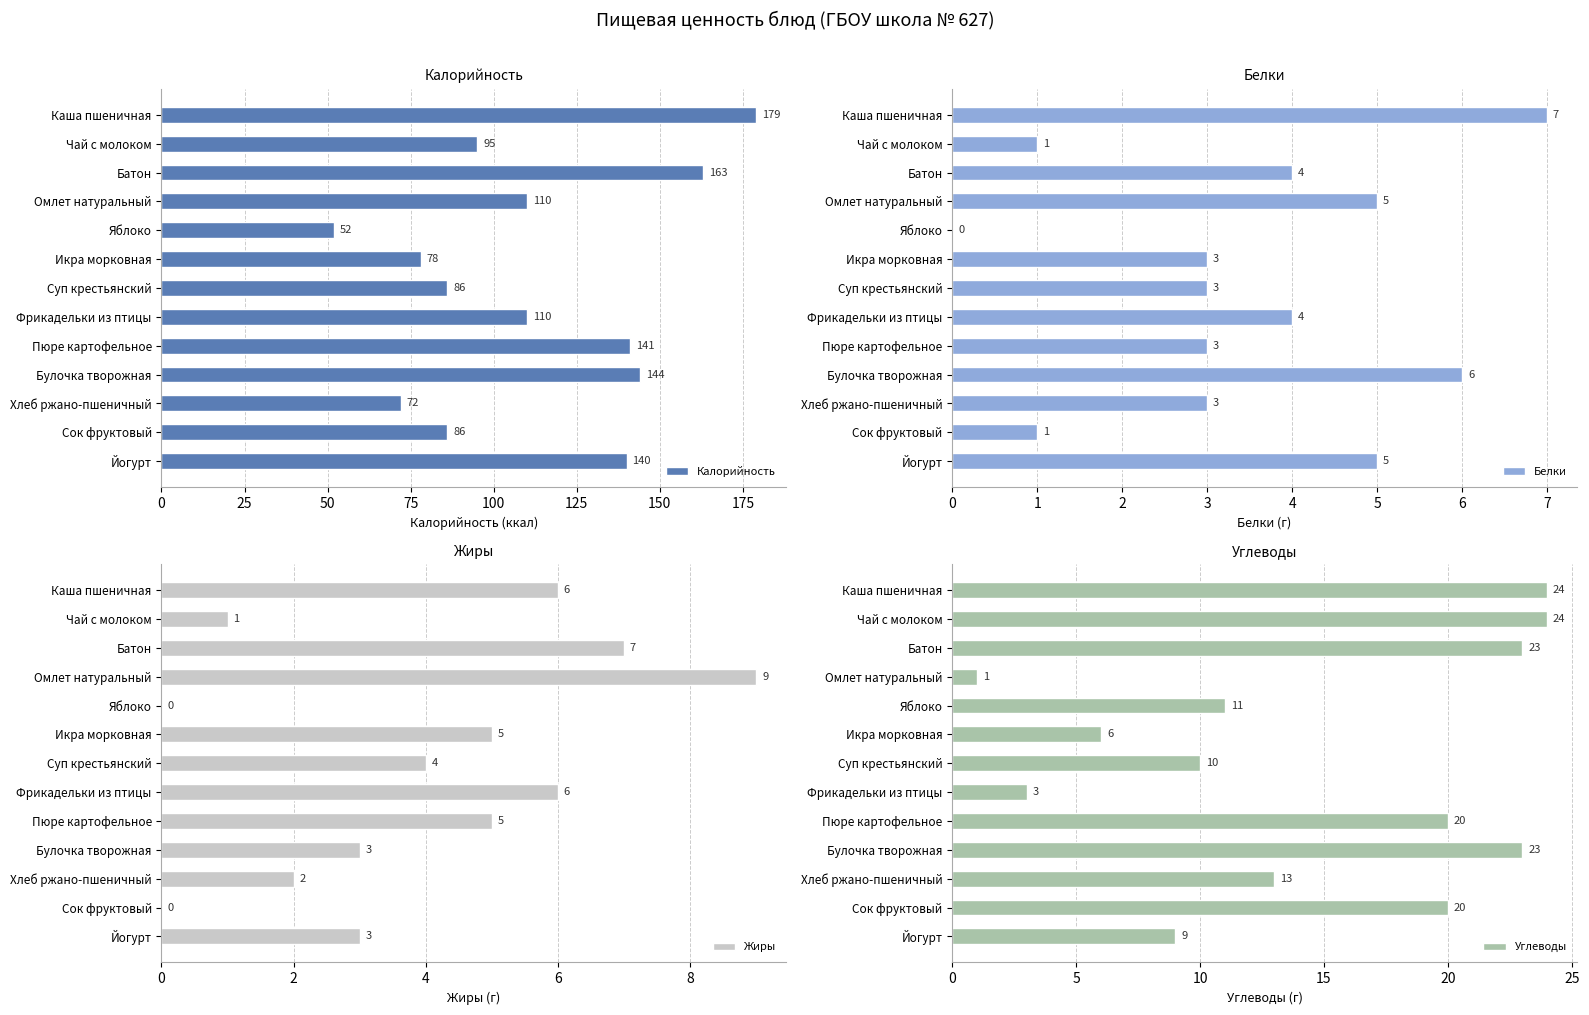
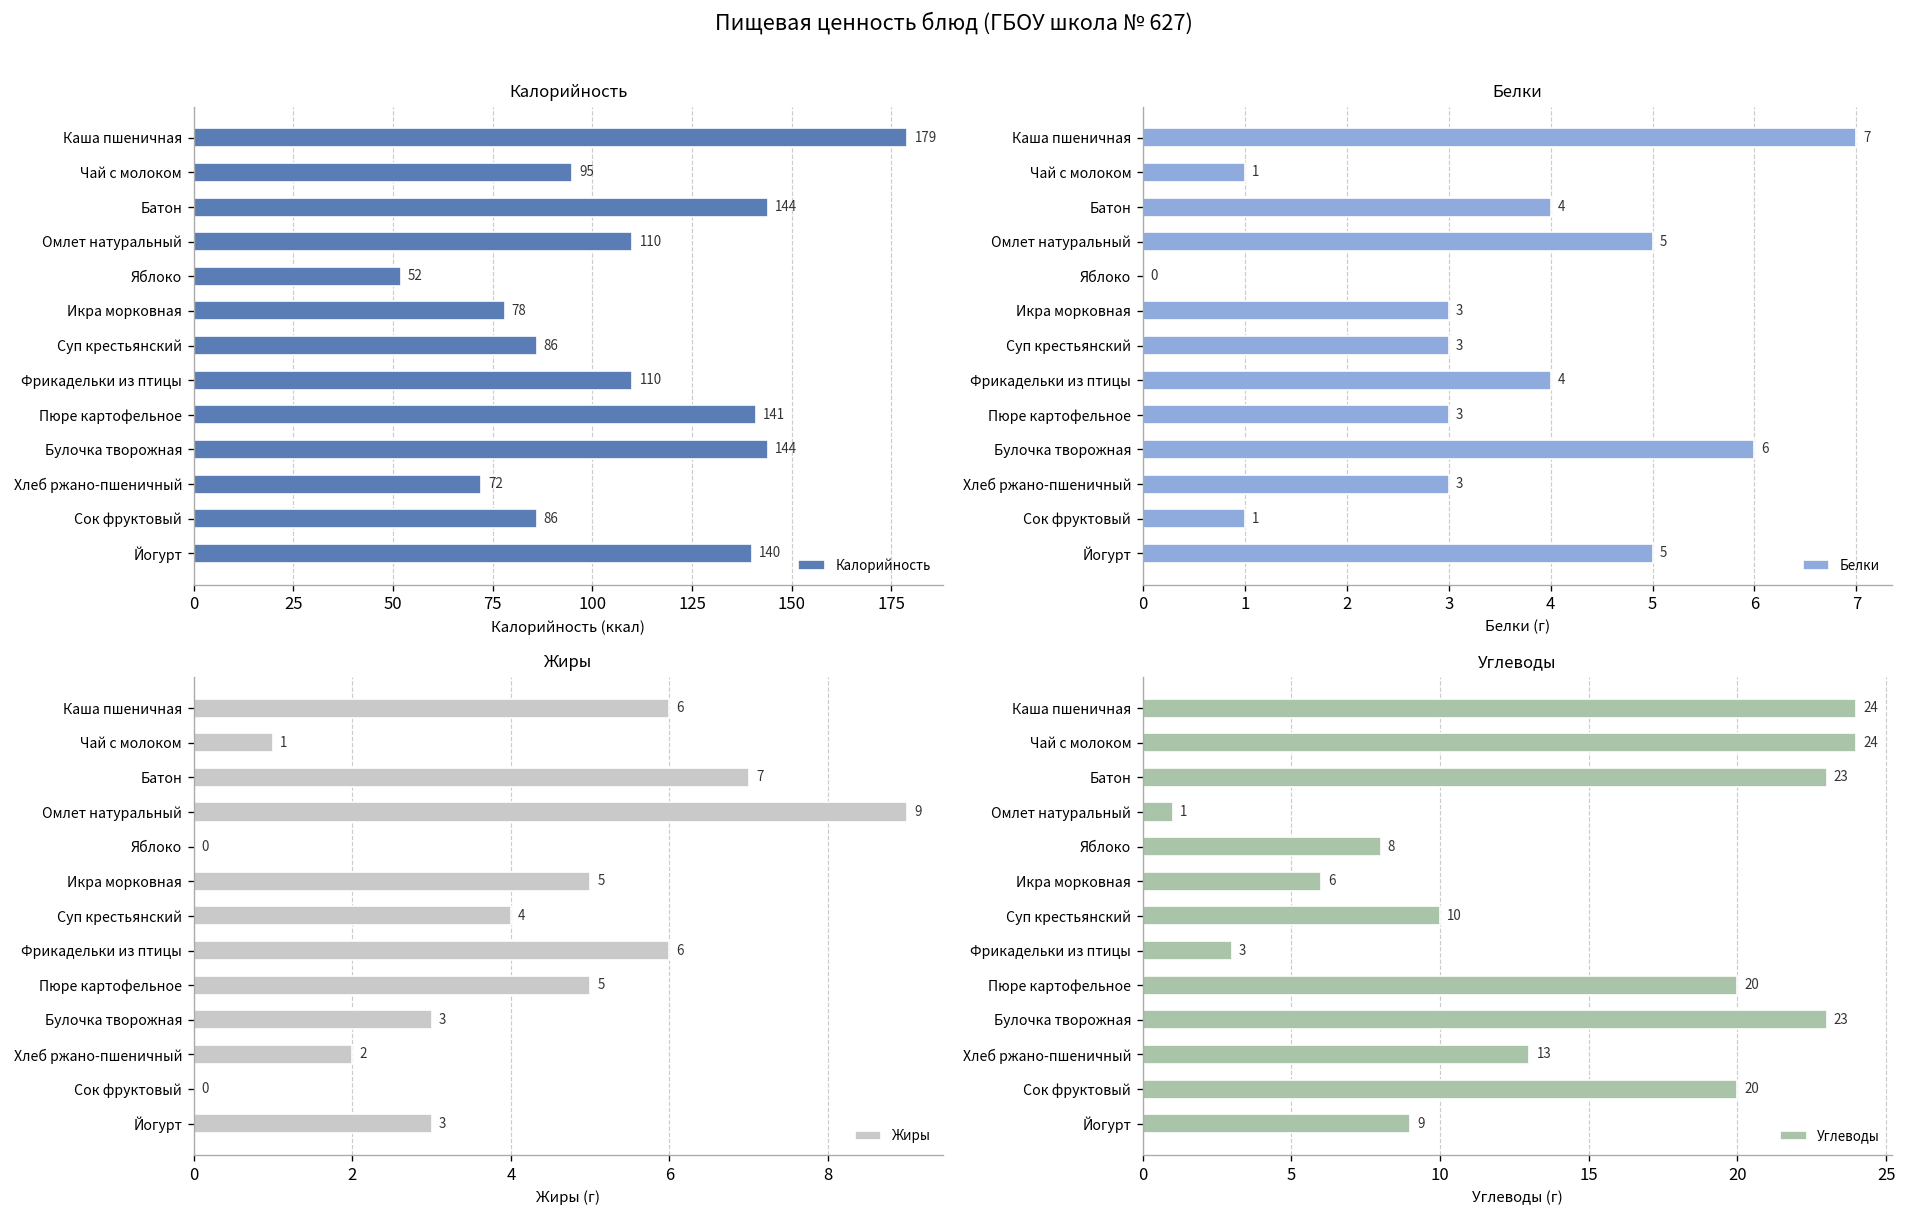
  {
    "Калорийность": {
      "Каша пшеничная": 179,
      "Чай с молоком": 95,
-     "Батон": 163,
+     "Батон": 144,
      "Омлет натуральный": 110,
      "Яблоко": 52,
      "Икра морковная": 78,
      "Суп крестьянский": 86,
      "Фрикадельки из птицы": 110,
      "Пюре картофельное": 141,
      "Булочка творожная": 144,
      "Хлеб ржано-пшеничный": 72,
      "Сок фруктовый": 86,
      "Йогурт": 140
    },
    "Белки": {
      "Каша пшеничная": 7,
      "Чай с молоком": 1,
      "Батон": 4,
      "Омлет натуральный": 5,
      "Яблоко": 0,
      "Икра морковная": 3,
      "Суп крестьянский": 3,
      "Фрикадельки из птицы": 4,
      "Пюре картофельное": 3,
      "Булочка творожная": 6,
      "Хлеб ржано-пшеничный": 3,
      "Сок фруктовый": 1,
      "Йогурт": 5
    },
    "Жиры": {
      "Каша пшеничная": 6,
      "Чай с молоком": 1,
      "Батон": 7,
      "Омлет натуральный": 9,
      "Яблоко": 0,
      "Икра морковная": 5,
      "Суп крестьянский": 4,
      "Фрикадельки из птицы": 6,
      "Пюре картофельное": 5,
      "Булочка творожная": 3,
      "Хлеб ржано-пшеничный": 2,
      "Сок фруктовый": 0,
      "Йогурт": 3
    },
    "Углеводы": {
      "Каша пшеничная": 24,
      "Чай с молоком": 24,
      "Батон": 23,
      "Омлет натуральный": 1,
-     "Яблоко": 11,
+     "Яблоко": 8,
      "Икра морковная": 6,
      "Суп крестьянский": 10,
      "Фрикадельки из птицы": 3,
      "Пюре картофельное": 20,
      "Булочка творожная": 23,
      "Хлеб ржано-пшеничный": 13,
      "Сок фруктовый": 20,
      "Йогурт": 9
    }
  }
